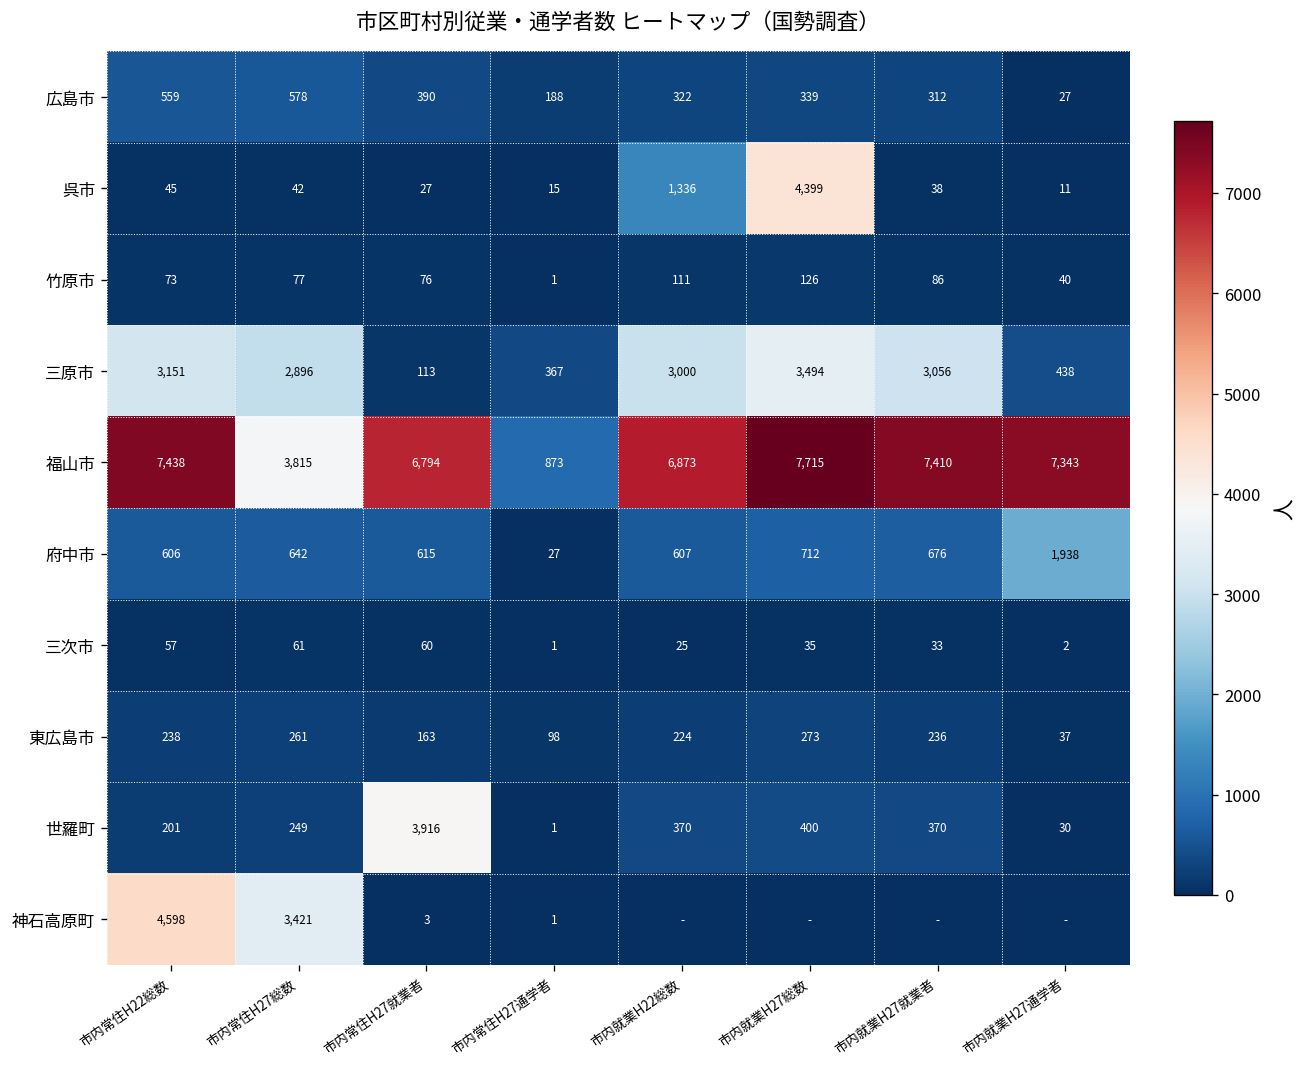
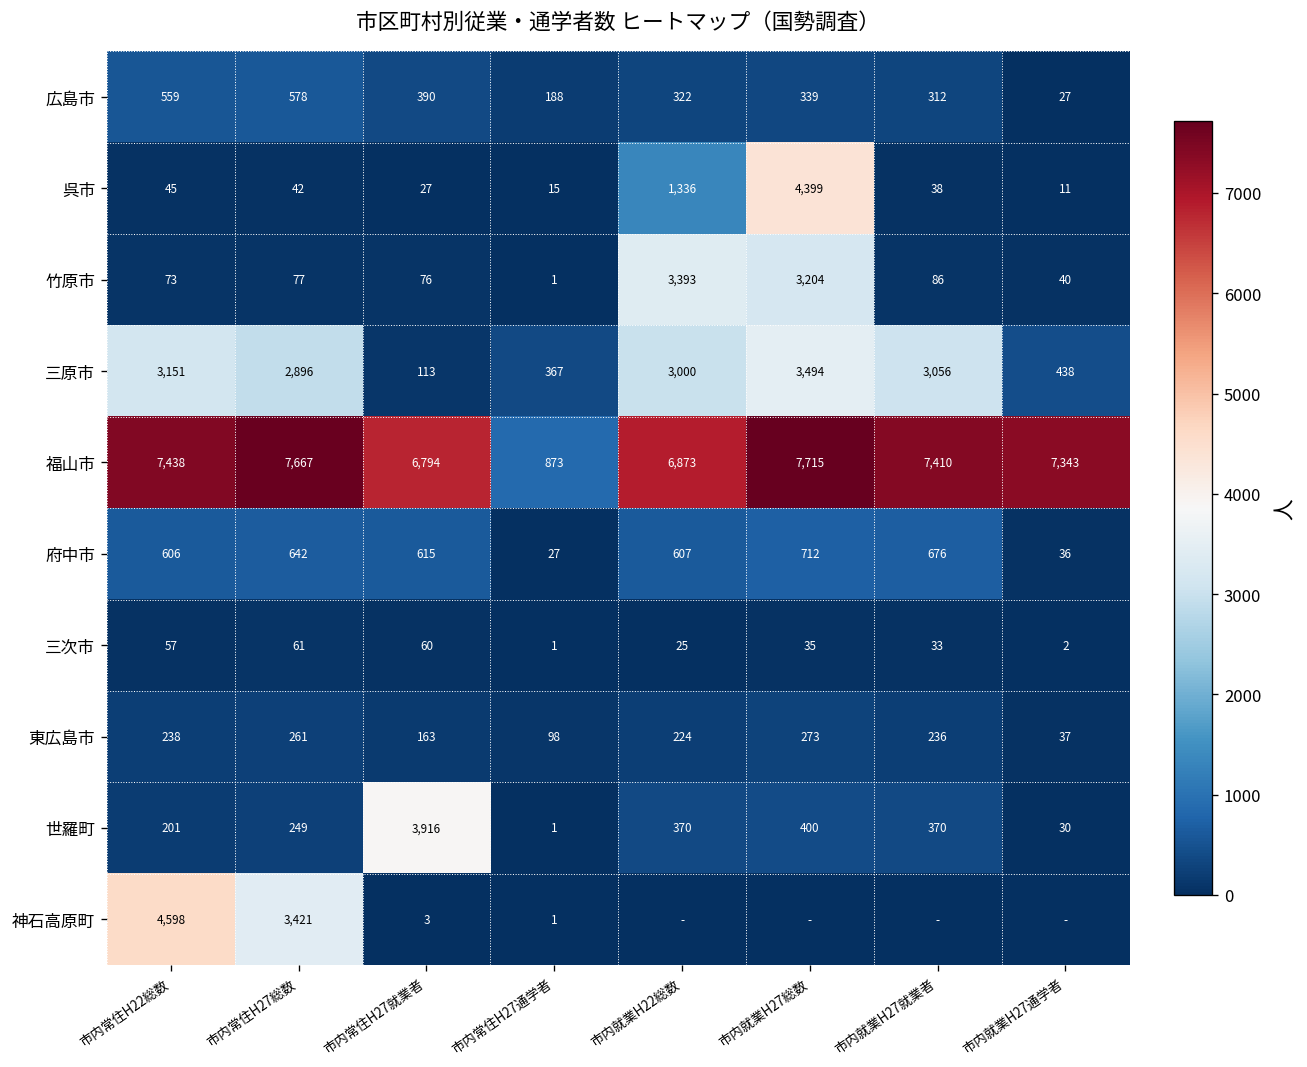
  {
    "広島市": {
      "市内常住H22総数": "559",
      "市内常住H27総数": "578",
      "市内常住H27就業者": "390",
      "市内常住H27通学者": "188",
      "市内就業H22総数": "322",
      "市内就業H27総数": "339",
      "市内就業H27就業者": "312",
      "市内就業H27通学者": "27"
    },
    "呉市": {
      "市内常住H22総数": "45",
      "市内常住H27総数": "42",
      "市内常住H27就業者": "27",
      "市内常住H27通学者": "15",
      "市内就業H22総数": "1,336",
      "市内就業H27総数": "4,399",
      "市内就業H27就業者": "38",
      "市内就業H27通学者": "11"
    },
    "竹原市": {
      "市内常住H22総数": "73",
      "市内常住H27総数": "77",
      "市内常住H27就業者": "76",
      "市内常住H27通学者": "1",
-     "市内就業H22総数": "111",
-     "市内就業H27総数": "126",
+     "市内就業H22総数": "3,393",
+     "市内就業H27総数": "3,204",
      "市内就業H27就業者": "86",
      "市内就業H27通学者": "40"
    },
    "三原市": {
      "市内常住H22総数": "3,151",
      "市内常住H27総数": "2,896",
      "市内常住H27就業者": "113",
      "市内常住H27通学者": "367",
      "市内就業H22総数": "3,000",
      "市内就業H27総数": "3,494",
      "市内就業H27就業者": "3,056",
      "市内就業H27通学者": "438"
    },
    "福山市": {
      "市内常住H22総数": "7,438",
-     "市内常住H27総数": "3,815",
+     "市内常住H27総数": "7,667",
      "市内常住H27就業者": "6,794",
      "市内常住H27通学者": "873",
      "市内就業H22総数": "6,873",
      "市内就業H27総数": "7,715",
      "市内就業H27就業者": "7,410",
      "市内就業H27通学者": "7,343"
    },
    "府中市": {
      "市内常住H22総数": "606",
      "市内常住H27総数": "642",
      "市内常住H27就業者": "615",
      "市内常住H27通学者": "27",
      "市内就業H22総数": "607",
      "市内就業H27総数": "712",
      "市内就業H27就業者": "676",
-     "市内就業H27通学者": "1,938"
+     "市内就業H27通学者": "36"
    },
    "三次市": {
      "市内常住H22総数": "57",
      "市内常住H27総数": "61",
      "市内常住H27就業者": "60",
      "市内常住H27通学者": "1",
      "市内就業H22総数": "25",
      "市内就業H27総数": "35",
      "市内就業H27就業者": "33",
      "市内就業H27通学者": "2"
    },
    "東広島市": {
      "市内常住H22総数": "238",
      "市内常住H27総数": "261",
      "市内常住H27就業者": "163",
      "市内常住H27通学者": "98",
      "市内就業H22総数": "224",
      "市内就業H27総数": "273",
      "市内就業H27就業者": "236",
      "市内就業H27通学者": "37"
    },
    "世羅町": {
      "市内常住H22総数": "201",
      "市内常住H27総数": "249",
      "市内常住H27就業者": "3,916",
      "市内常住H27通学者": "1",
      "市内就業H22総数": "370",
      "市内就業H27総数": "400",
      "市内就業H27就業者": "370",
      "市内就業H27通学者": "30"
    },
    "神石高原町": {
      "市内常住H22総数": "4,598",
      "市内常住H27総数": "3,421",
      "市内常住H27就業者": "3",
      "市内常住H27通学者": "1"
    }
  }
